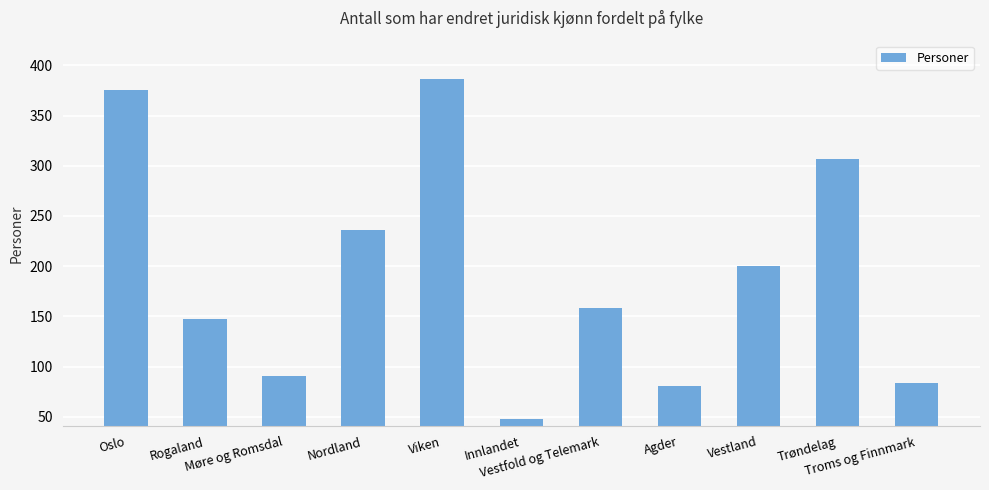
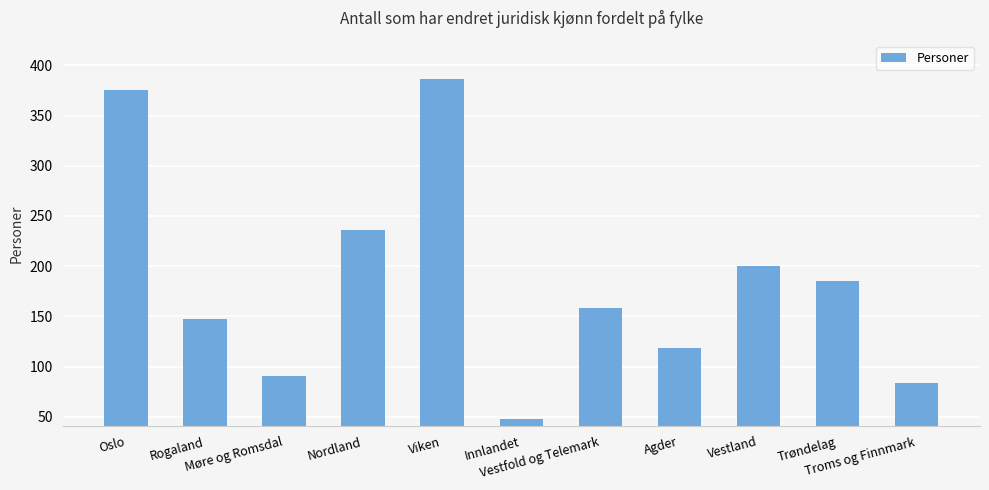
  {
    "Oslo": 375,
    "Rogaland": 147,
    "Møre og Romsdal": 91,
    "Nordland": 236,
    "Viken": 386,
    "Innlandet": 48,
    "Vestfold og Telemark": 158,
-   "Agder": 81,
+   "Agder": 118,
    "Vestland": 200,
-   "Trøndelag": 307,
+   "Trøndelag": 185,
    "Troms og Finnmark": 84
  }
